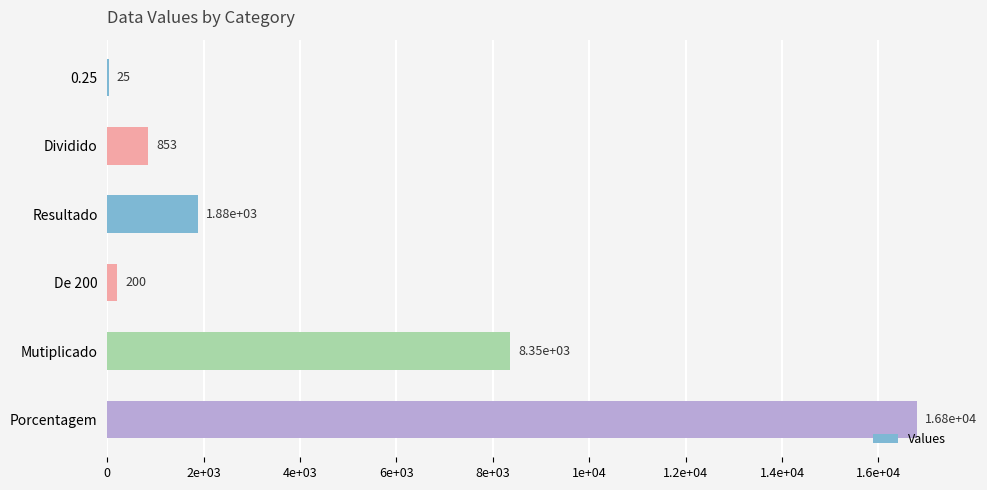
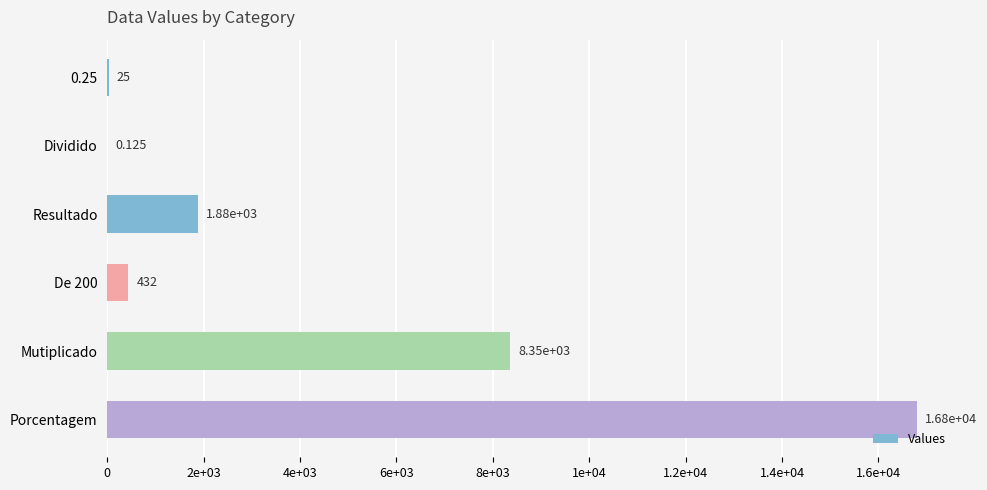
  {
    "0.25": "25",
-   "Dividido": "853",
-   "De 200": "200",
+   "Dividido": "0.125",
+   "De 200": "432",
    "Porcentagem": "1.68e+04"
  }
